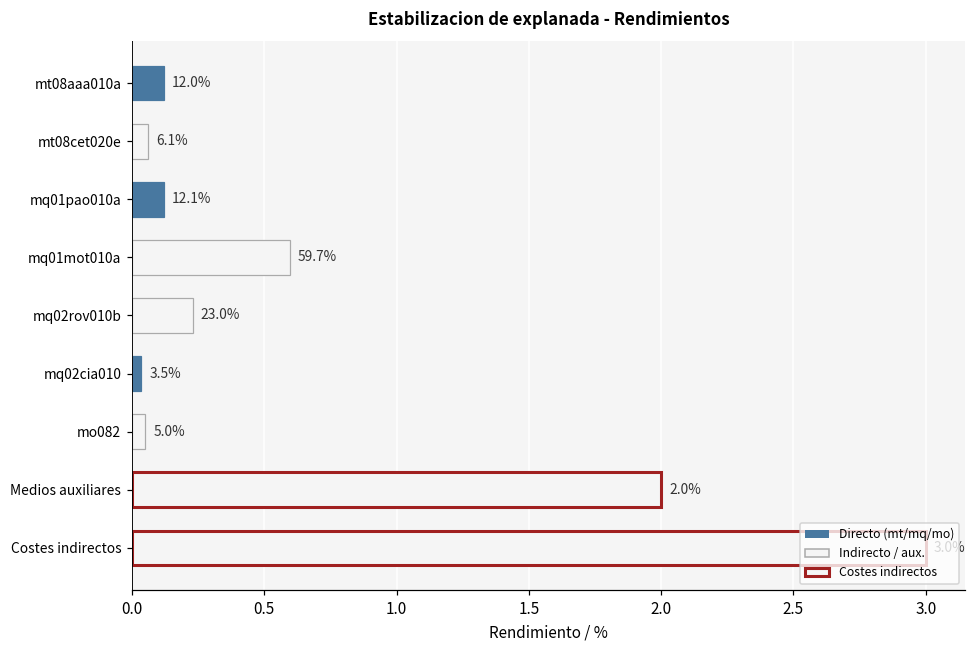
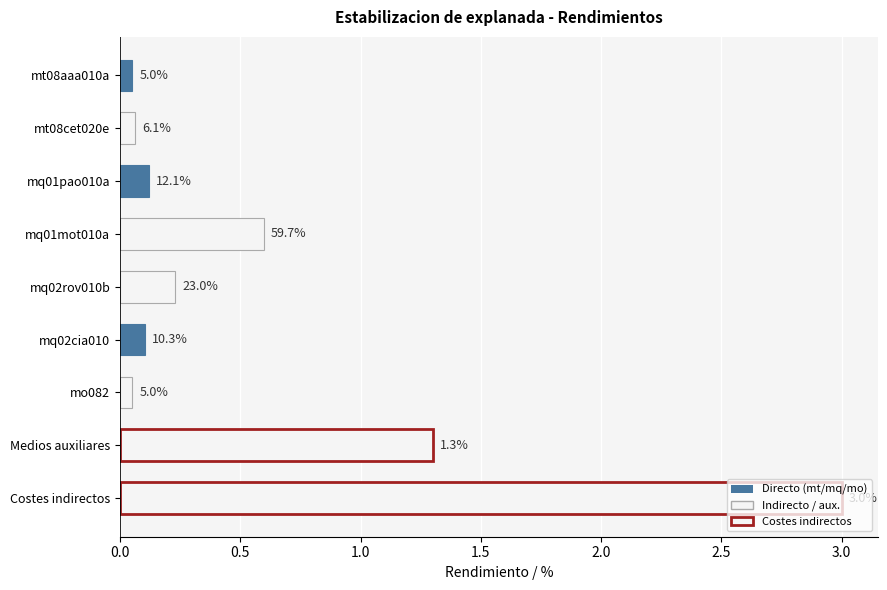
  {
-   "mt08aaa010a": "12.0%",
+   "mt08aaa010a": "5.0%",
    "mt08cet020e": "6.1%",
    "mq01pao010a": "12.1%",
    "mq01mot010a": "59.7%",
    "mq02rov010b": "23.0%",
-   "mq02cia010": "3.5%",
+   "mq02cia010": "10.3%",
    "mo082": "5.0%",
-   "Medios auxiliares": "2.0%"
+   "Medios auxiliares": "1.3%"
  }
